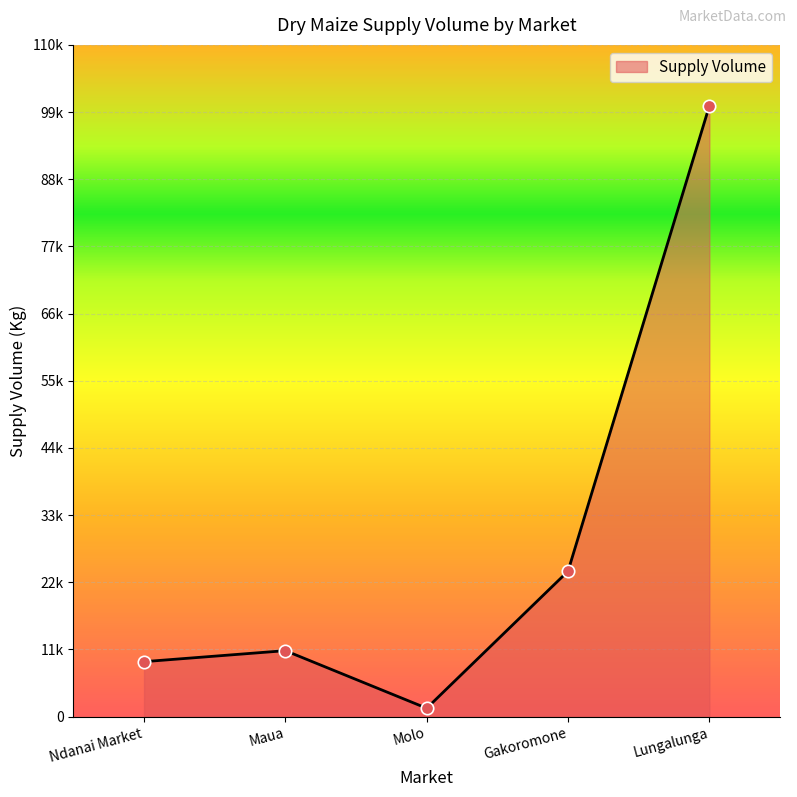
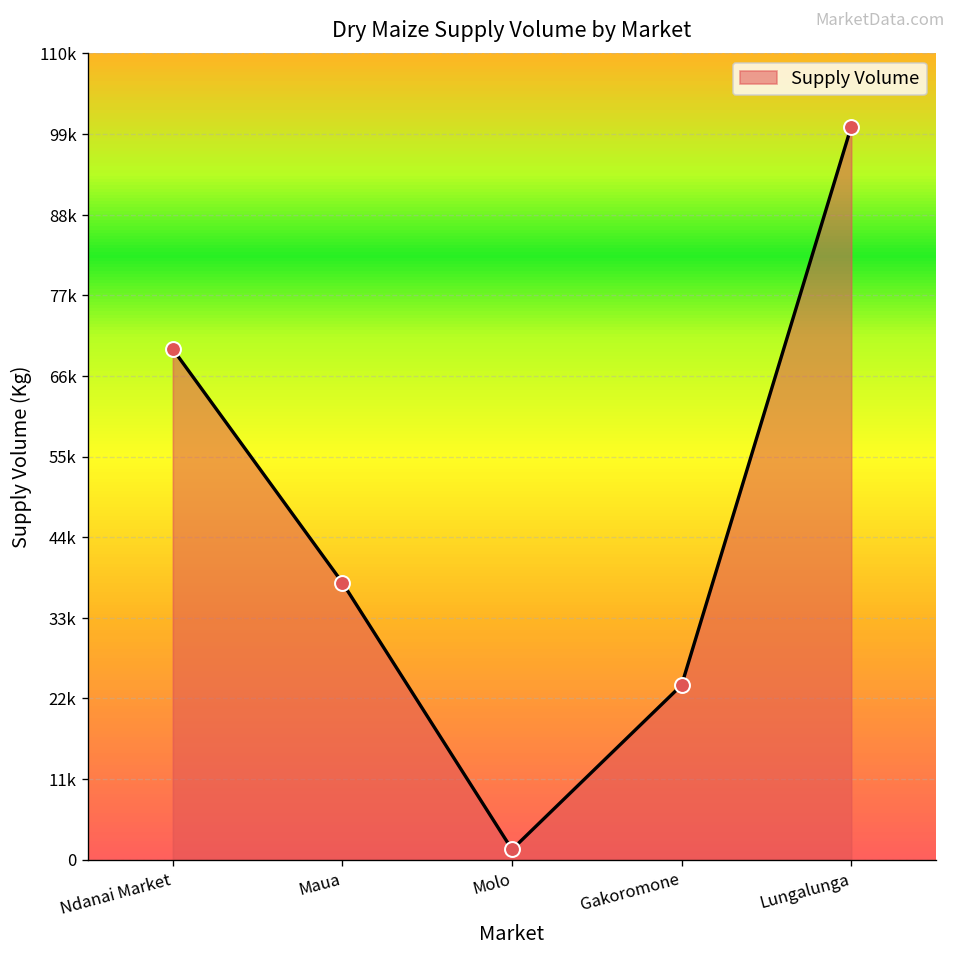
  {
-   "Ndanai Market": 9000,
-   "Maua": 11000,
+   "Ndanai Market": 70000,
+   "Maua": 38000,
    "Molo": 1000,
    "Gakoromone": 24000,
    "Lungalunga": 100000
  }
